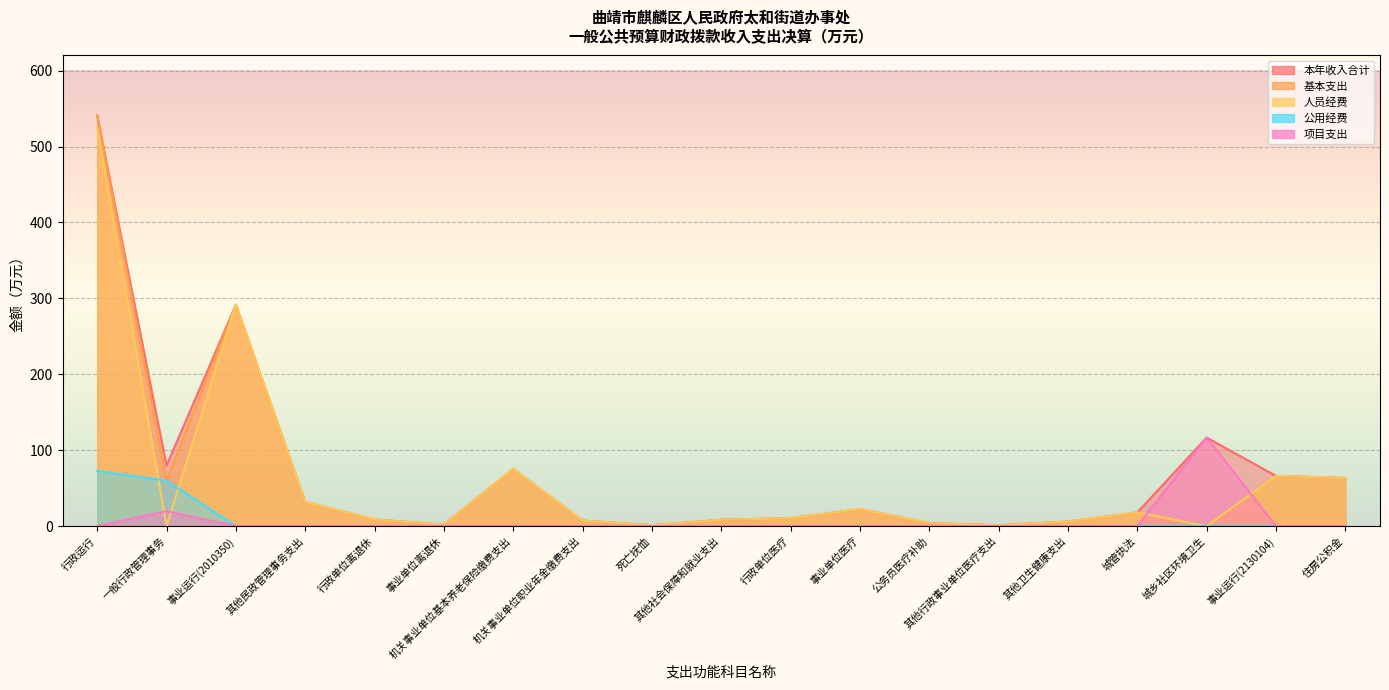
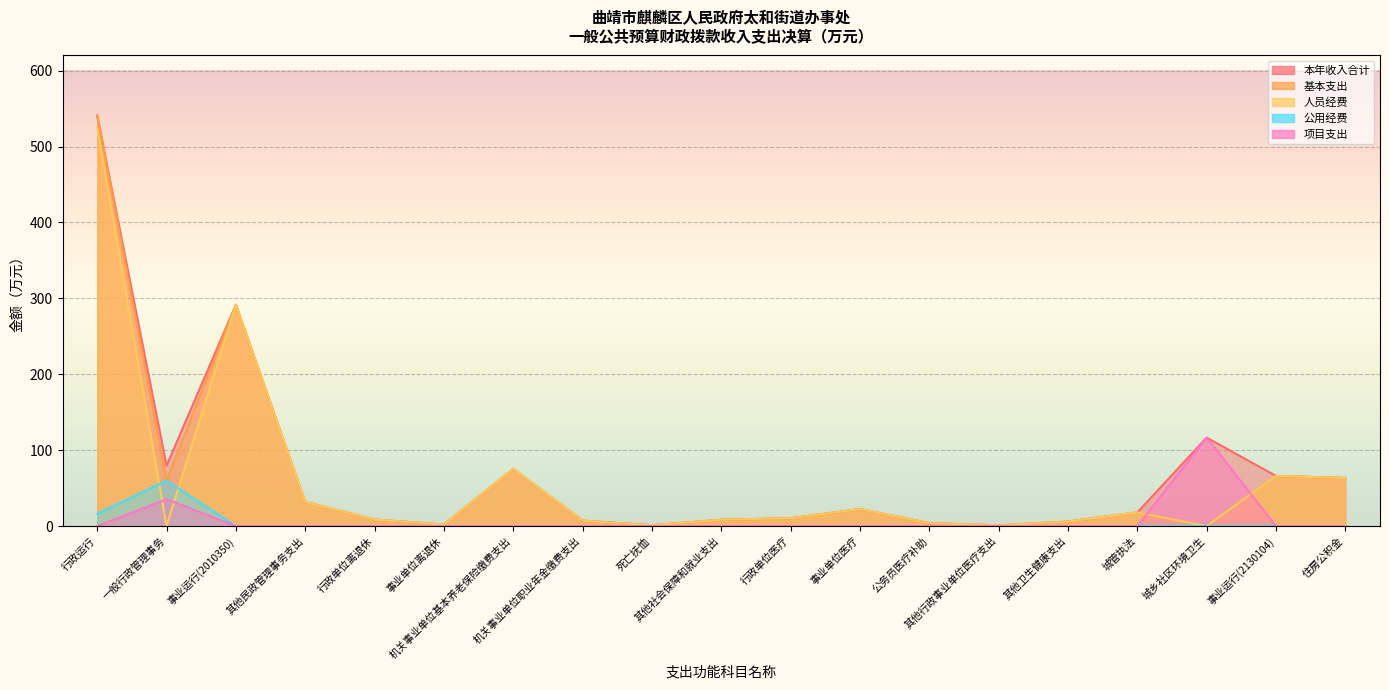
  {
    "公用经费": {
-     "行政运行": 70
+     "行政运行": 20
    },
    "项目支出": {
      "行政运行": 0,
-     "一般行政管理事务": 20
+     "一般行政管理事务": 40
    }
  }
